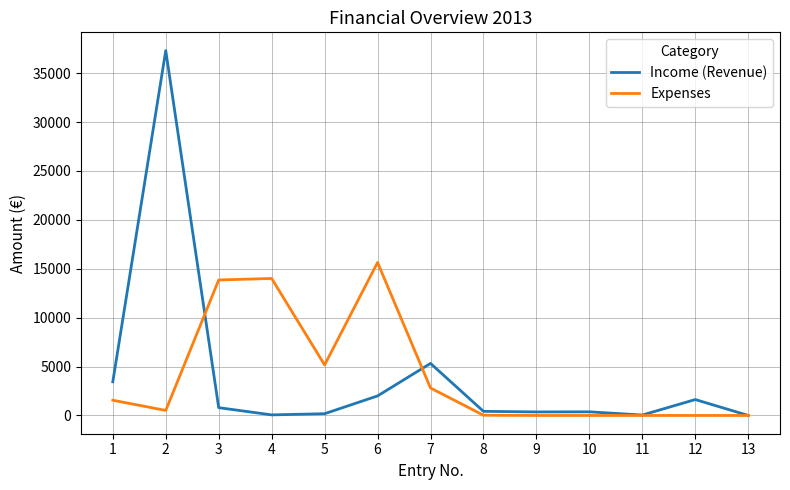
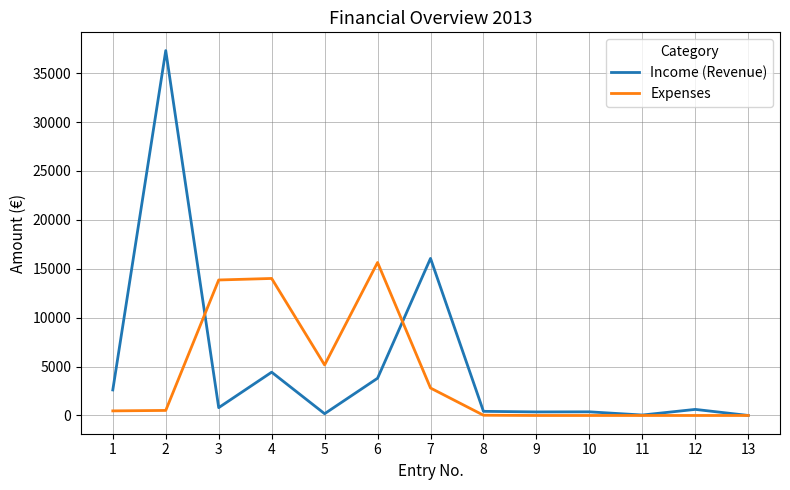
  {
    "Income (Revenue)": {
-     "1": 3400,
+     "1": 2600,
      "2": 37000,
      "3": 1000,
-     "4": 0,
+     "4": 4000,
      "5": 0,
-     "6": 2000,
-     "7": 5000,
+     "6": 4000,
+     "7": 16000,
      "8": 0,
      "9": 0,
      "10": 0,
-     "12": 2000
+     "12": 1000
    },
    "Expenses": {
-     "1": 2000,
+     "1": 0,
      "2": 1000,
      "3": 14000,
      "4": 14000,
      "5": 5000,
      "6": 16000,
      "7": 3000,
      "8": 0,
      "9": 0,
      "10": 0,
      "12": 0
    }
  }
